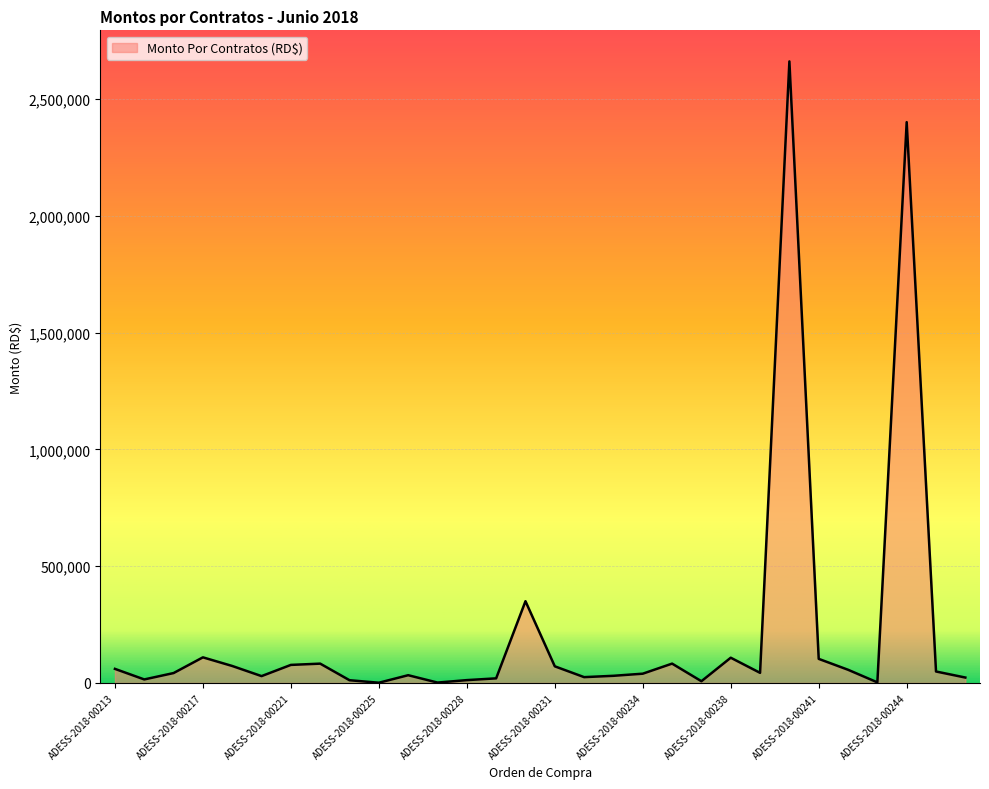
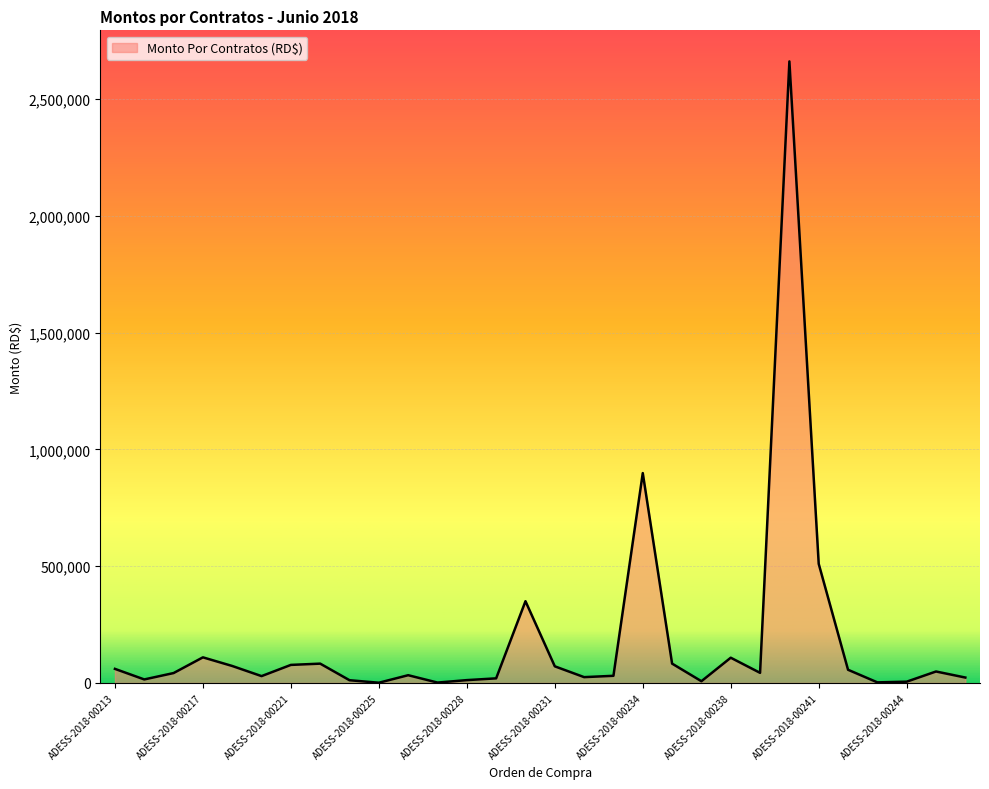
  {
    "ADESS-2018-00213": "60,000",
    "ADESS-2018-00217": "110,000",
    "ADESS-2018-00221": "80,000",
    "ADESS-2018-00225": "0",
    "ADESS-2018-00228": "10,000",
    "ADESS-2018-00231": "70,000",
-   "ADESS-2018-00234": "40,000",
+   "ADESS-2018-00234": "900,000",
    "ADESS-2018-00238": "110,000",
-   "ADESS-2018-00241": "100,000",
-   "ADESS-2018-00244": "2,400,000"
+   "ADESS-2018-00241": "510,000",
+   "ADESS-2018-00244": "10,000"
  }
